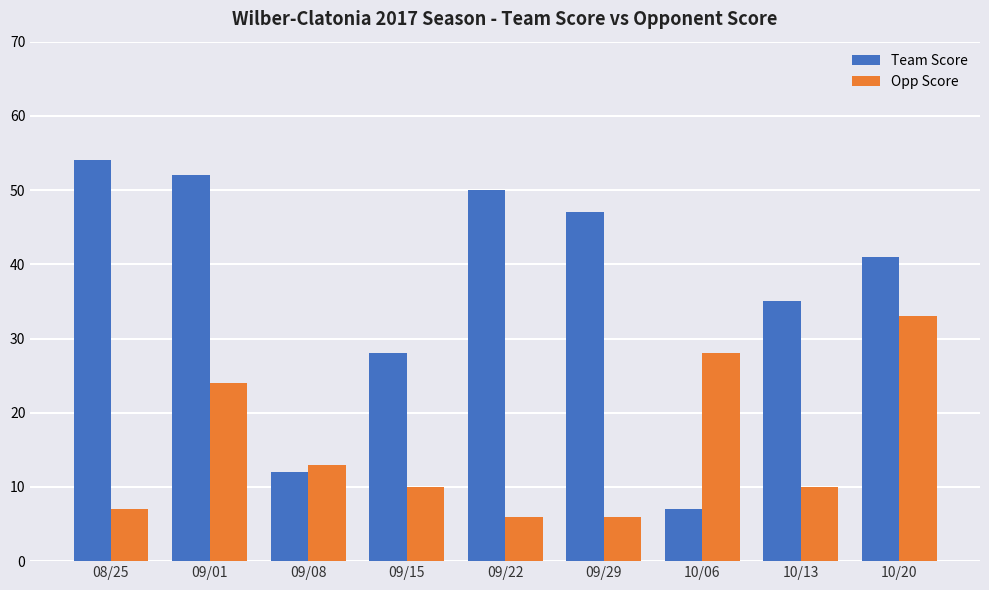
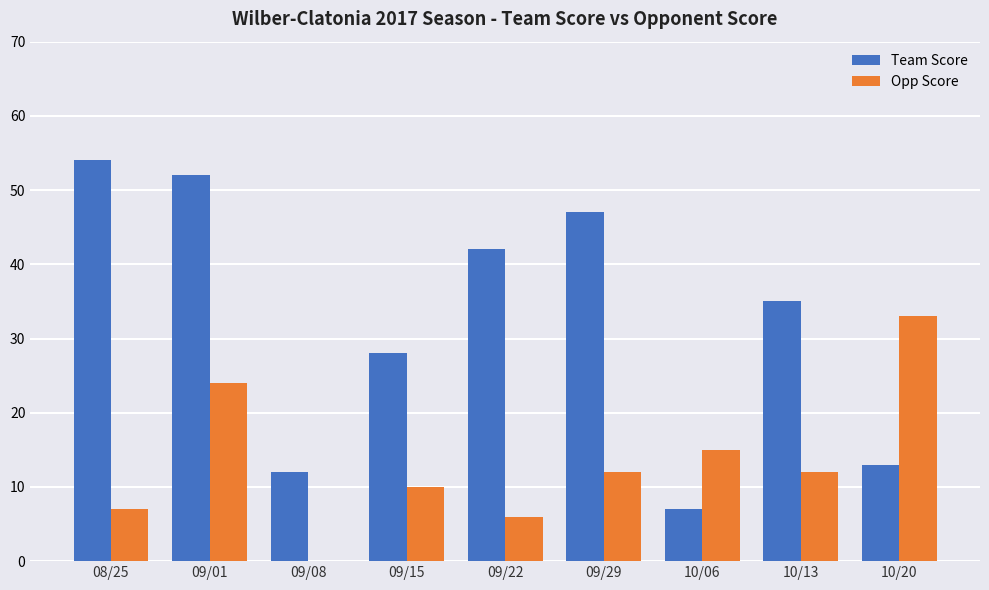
  {
    "Team Score": {
      "08/25": 54,
      "09/01": 52,
      "09/08": 12,
      "09/15": 28,
-     "09/22": 50,
+     "09/22": 42,
      "09/29": 47,
      "10/06": 7,
      "10/13": 35,
-     "10/20": 41
+     "10/20": 13
    },
    "Opp Score": {
      "08/25": 7,
      "09/01": 24,
-     "09/08": 13,
+     "09/08": 0,
      "09/15": 10,
      "09/22": 6,
-     "09/29": 6,
-     "10/06": 28,
-     "10/13": 10,
+     "09/29": 12,
+     "10/06": 15,
+     "10/13": 12,
      "10/20": 33
    }
  }
